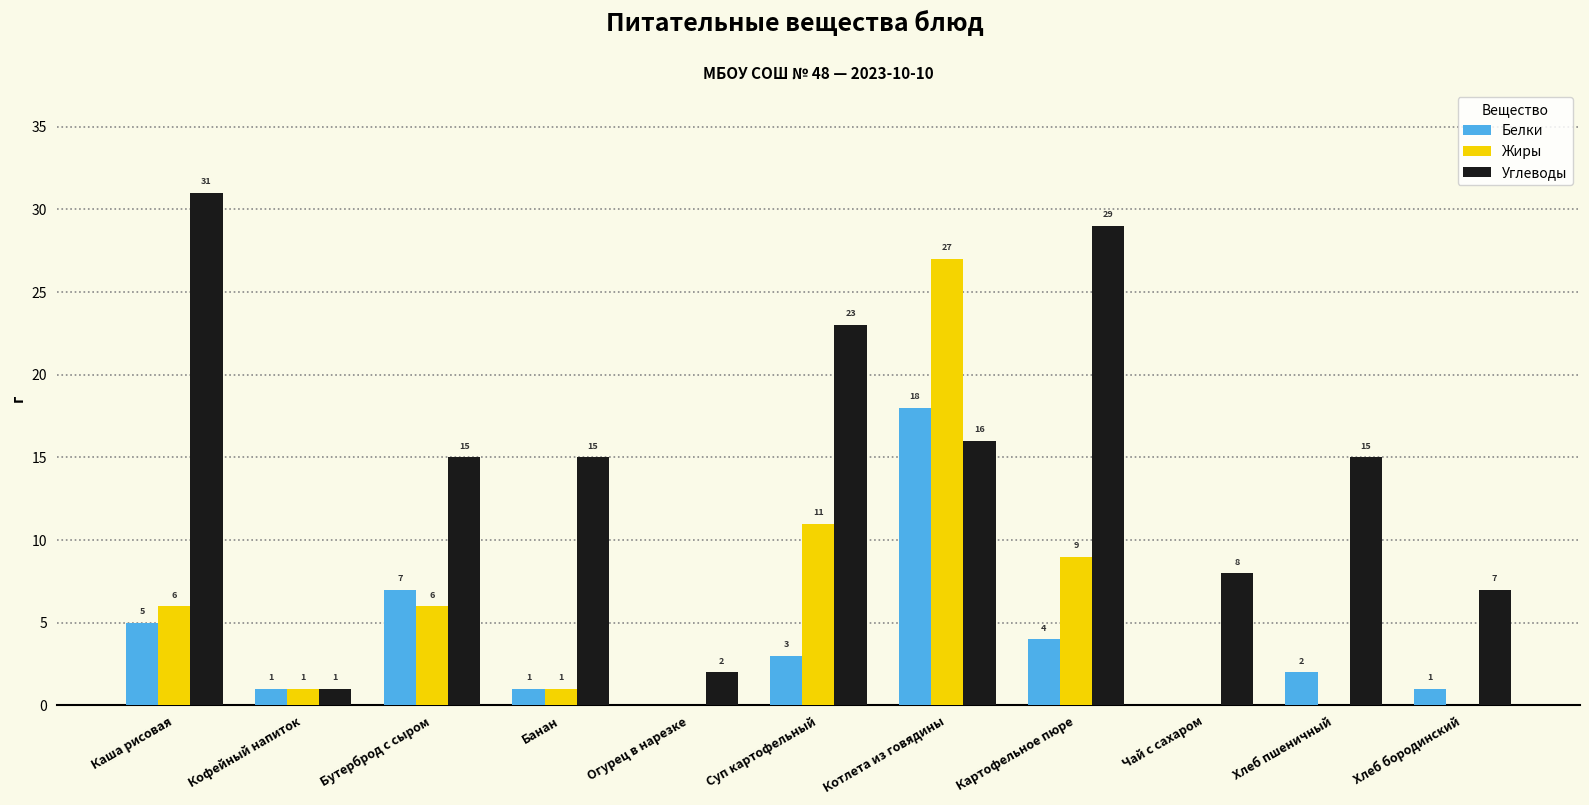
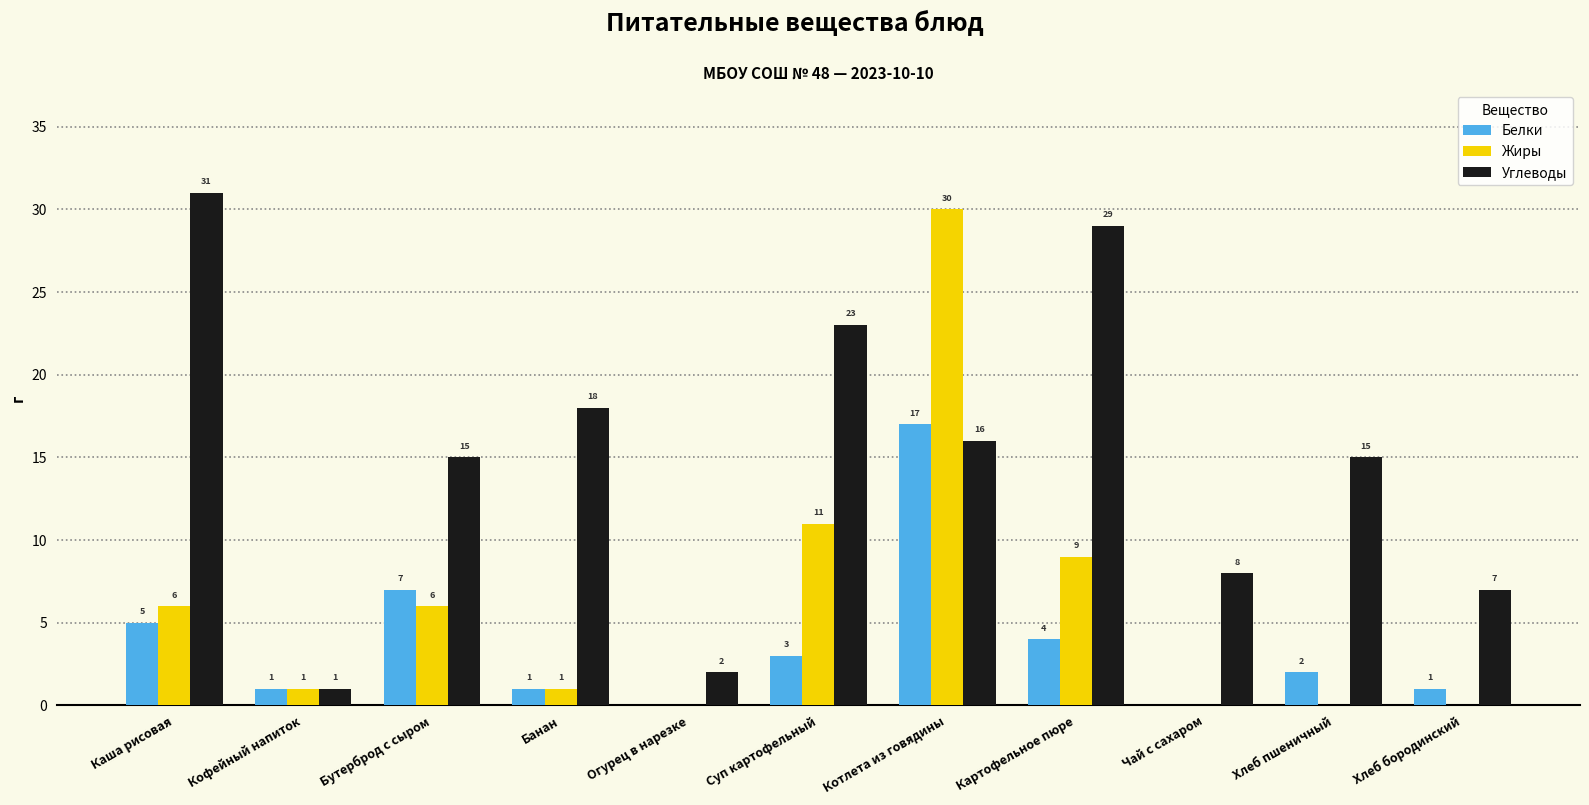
  {
    "Белки": {
      "Каша рисовая": 5,
      "Кофейный напиток": 1,
      "Бутерброд с сыром": 7,
      "Банан": 1,
      "Суп картофельный": 3,
-     "Котлета из говядины": 18,
+     "Котлета из говядины": 17,
      "Картофельное пюре": 4,
      "Хлеб пшеничный": 2,
      "Хлеб бородинский": 1
    },
    "Жиры": {
      "Каша рисовая": 6,
      "Кофейный напиток": 1,
      "Бутерброд с сыром": 6,
      "Банан": 1,
      "Суп картофельный": 11,
-     "Котлета из говядины": 27,
+     "Котлета из говядины": 30,
      "Картофельное пюре": 9
    },
    "Углеводы": {
      "Каша рисовая": 31,
      "Кофейный напиток": 1,
      "Бутерброд с сыром": 15,
-     "Банан": 15,
+     "Банан": 18,
      "Огурец в нарезке": 2,
      "Суп картофельный": 23,
      "Котлета из говядины": 16,
      "Картофельное пюре": 29,
      "Чай с сахаром": 8,
      "Хлеб пшеничный": 15,
      "Хлеб бородинский": 7
    }
  }
